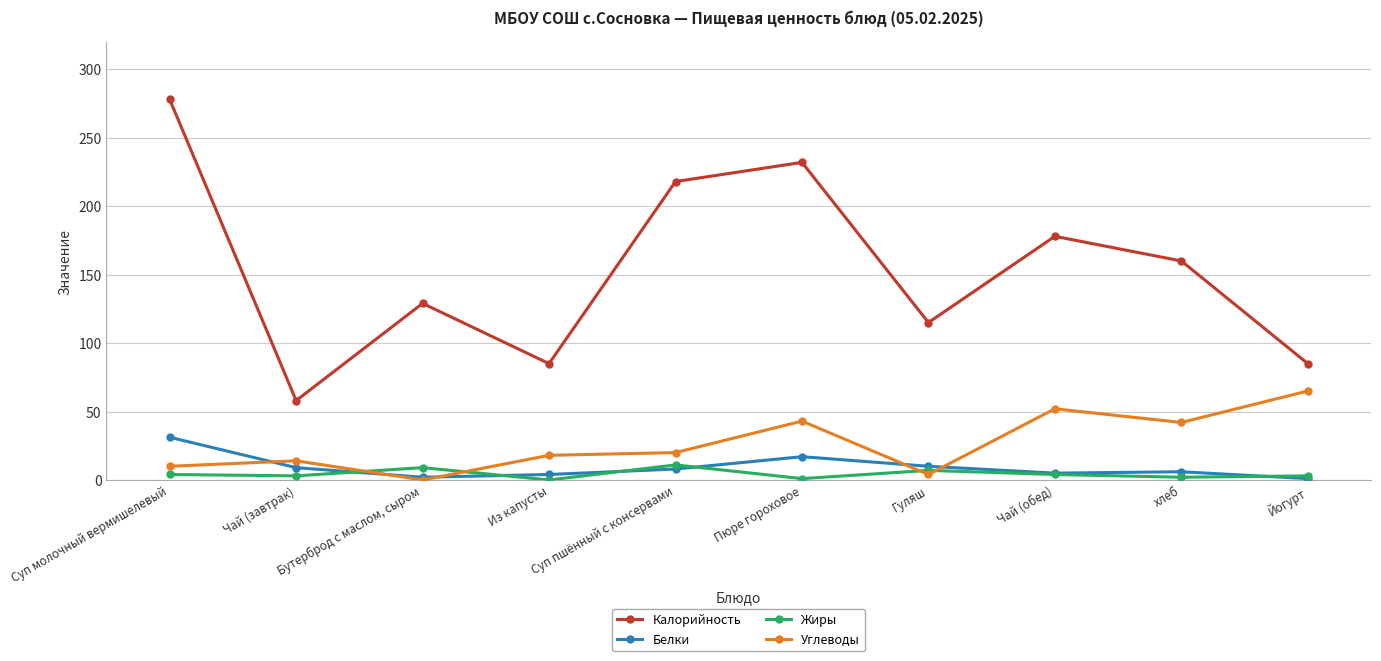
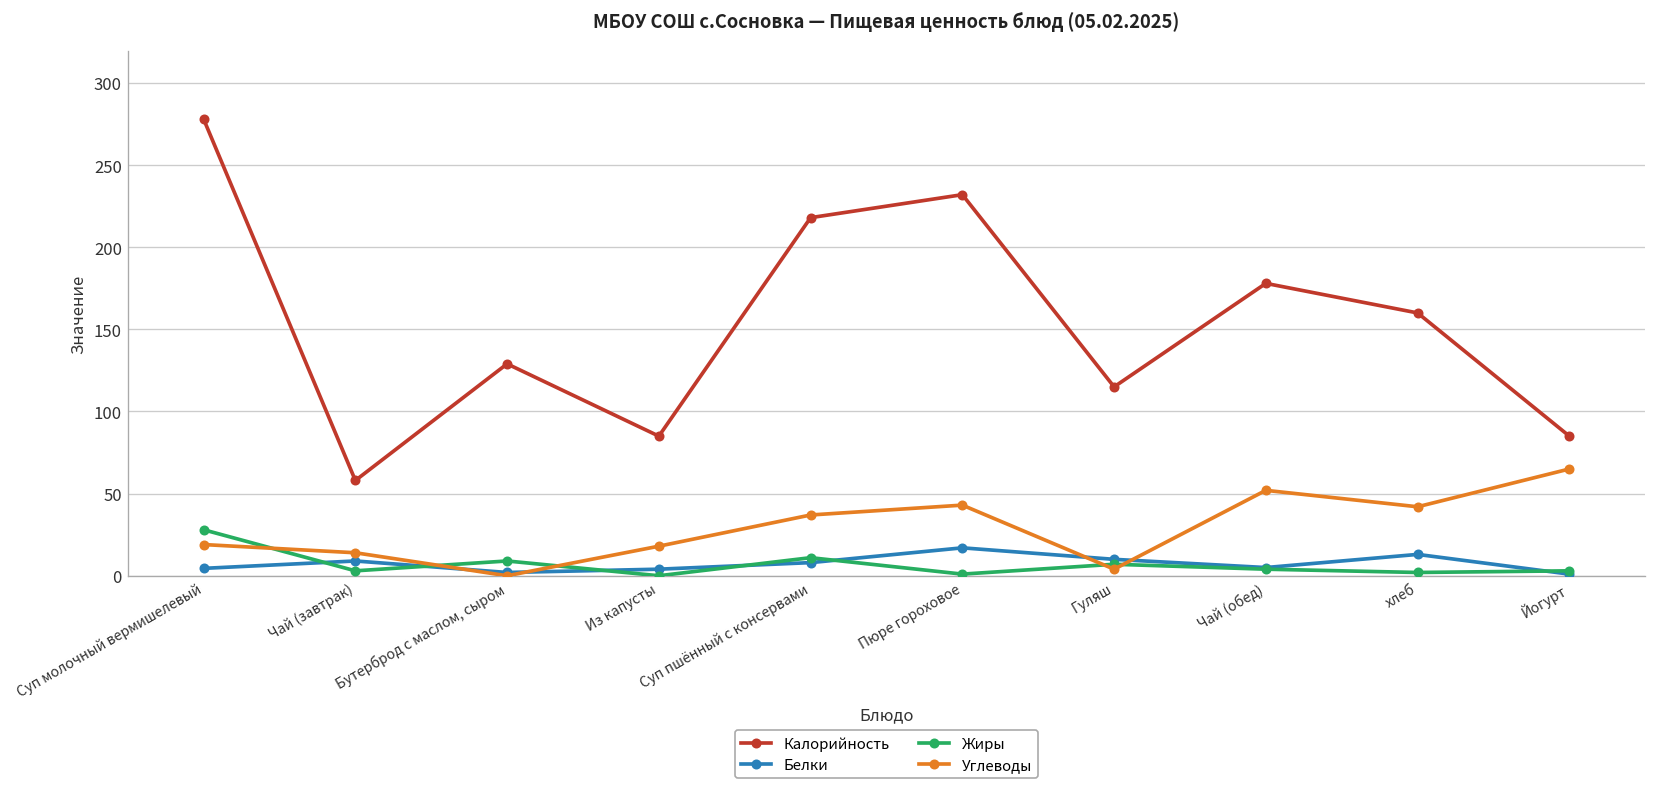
  {
    "Калорийность": {
      "Суп молочный вермишелевый": 278,
      "Чай (завтрак)": 58,
      "Бутерброд с маслом, сыром": 129,
      "Из капусты": 85,
      "Суп пшённый с консервами": 218,
      "Пюре гороховое": 232,
      "Гуляш": 115,
      "Чай (обед)": 178,
      "хлеб": 160,
      "Йогурт": 85
    },
    "Белки": {
-     "Суп молочный вермишелевый": 31,
+     "Суп молочный вермишелевый": 5,
      "Чай (завтрак)": 9,
      "Бутерброд с маслом, сыром": 2,
      "Из капусты": 4,
      "Суп пшённый с консервами": 8,
      "Пюре гороховое": 17,
      "Гуляш": 10,
-     "хлеб": 6,
+     "хлеб": 13,
      "Йогурт": 1
    },
    "Жиры": {
-     "Суп молочный вермишелевый": 4,
+     "Суп молочный вермишелевый": 28,
      "Чай (завтрак)": 3,
      "Бутерброд с маслом, сыром": 9,
      "Из капусты": 0,
      "Суп пшённый с консервами": 11,
      "Пюре гороховое": 1,
      "Гуляш": 7,
      "хлеб": 2,
      "Йогурт": 3
    },
    "Углеводы": {
-     "Суп молочный вермишелевый": 10,
+     "Суп молочный вермишелевый": 19,
      "Чай (завтрак)": 14,
      "Бутерброд с маслом, сыром": 0,
      "Из капусты": 18,
-     "Суп пшённый с консервами": 20,
+     "Суп пшённый с консервами": 37,
      "Пюре гороховое": 43,
      "Гуляш": 4,
      "Чай (обед)": 52,
      "хлеб": 42,
      "Йогурт": 65
    }
  }
